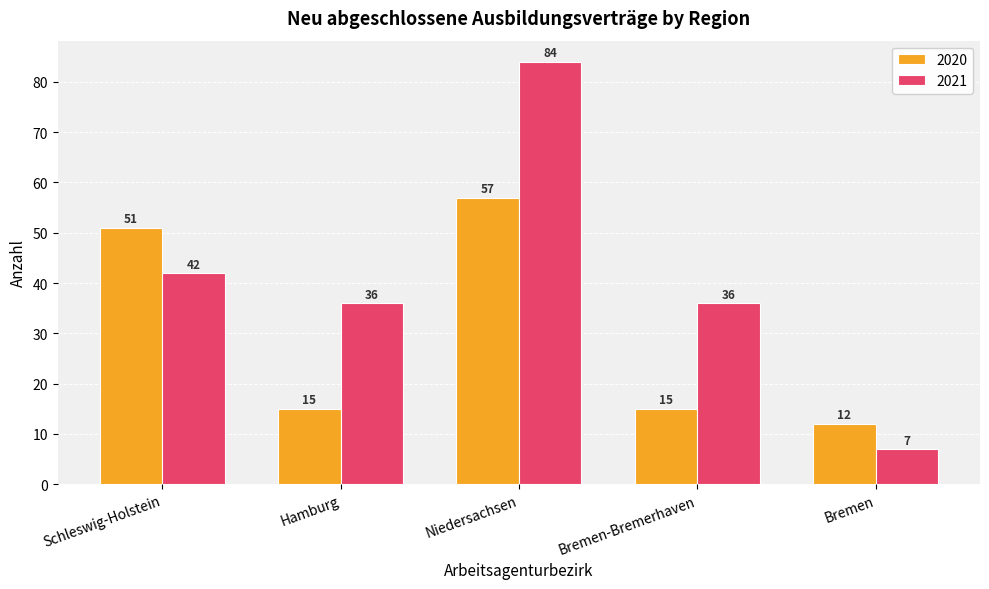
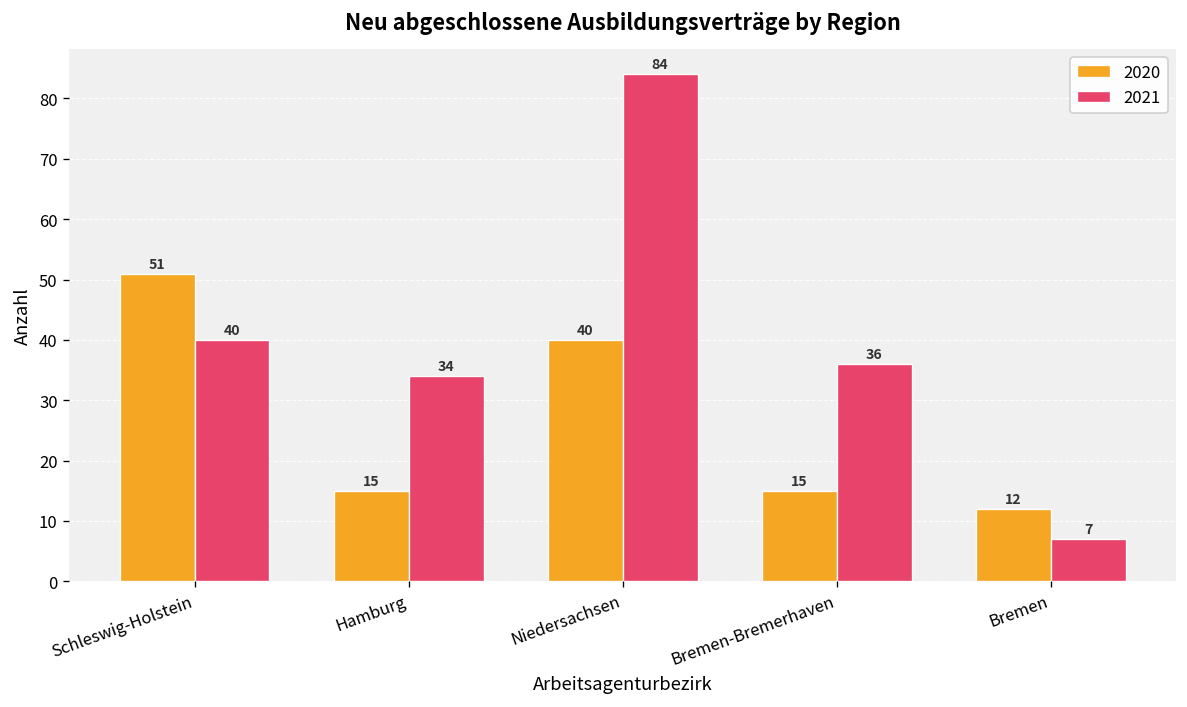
  {
    "2020": {
      "Schleswig-Holstein": 51,
      "Hamburg": 15,
-     "Niedersachsen": 57,
+     "Niedersachsen": 40,
      "Bremen-Bremerhaven": 15,
      "Bremen": 12
    },
    "2021": {
-     "Schleswig-Holstein": 42,
-     "Hamburg": 36,
+     "Schleswig-Holstein": 40,
+     "Hamburg": 34,
      "Niedersachsen": 84,
      "Bremen-Bremerhaven": 36,
      "Bremen": 7
    }
  }
